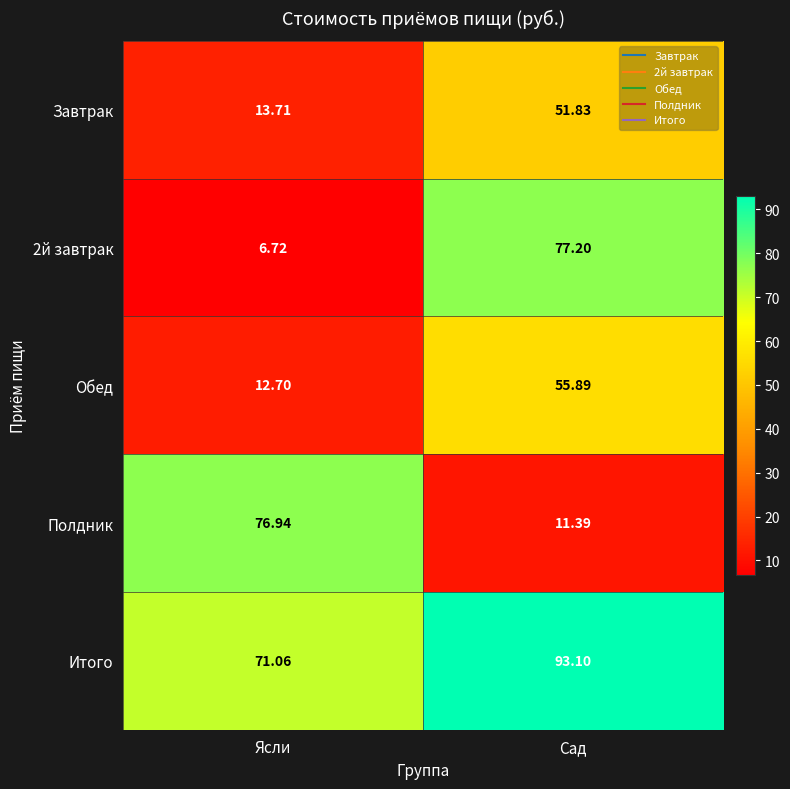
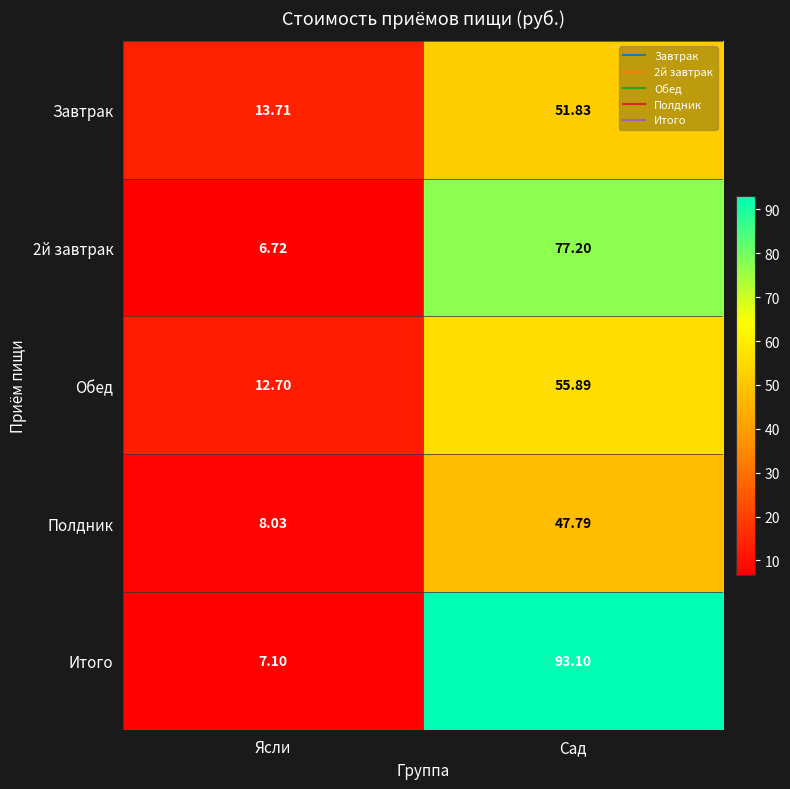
  {
    "Завтрак": {
      "Ясли": 13.71,
      "Сад": 51.83
    },
    "2й завтрак": {
      "Ясли": 6.72,
      "Сад": 77.20
    },
    "Обед": {
      "Ясли": 12.70,
      "Сад": 55.89
    },
    "Полдник": {
-     "Ясли": 76.94,
-     "Сад": 11.39
+     "Ясли": 8.03,
+     "Сад": 47.79
    },
    "Итого": {
-     "Ясли": 71.06,
+     "Ясли": 7.10,
      "Сад": 93.10
    }
  }
